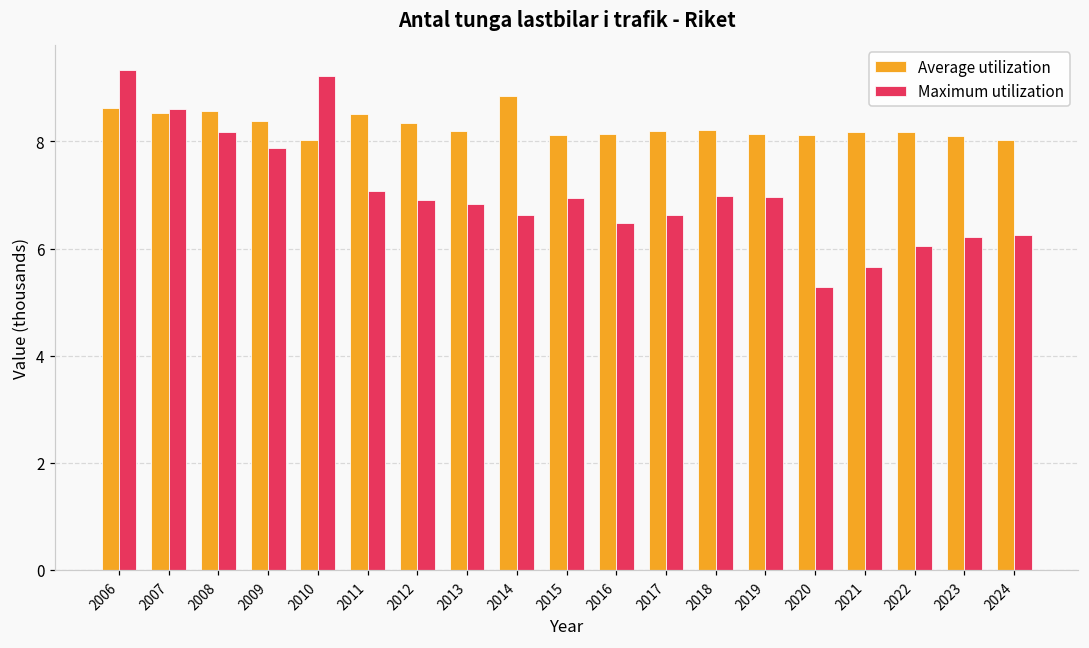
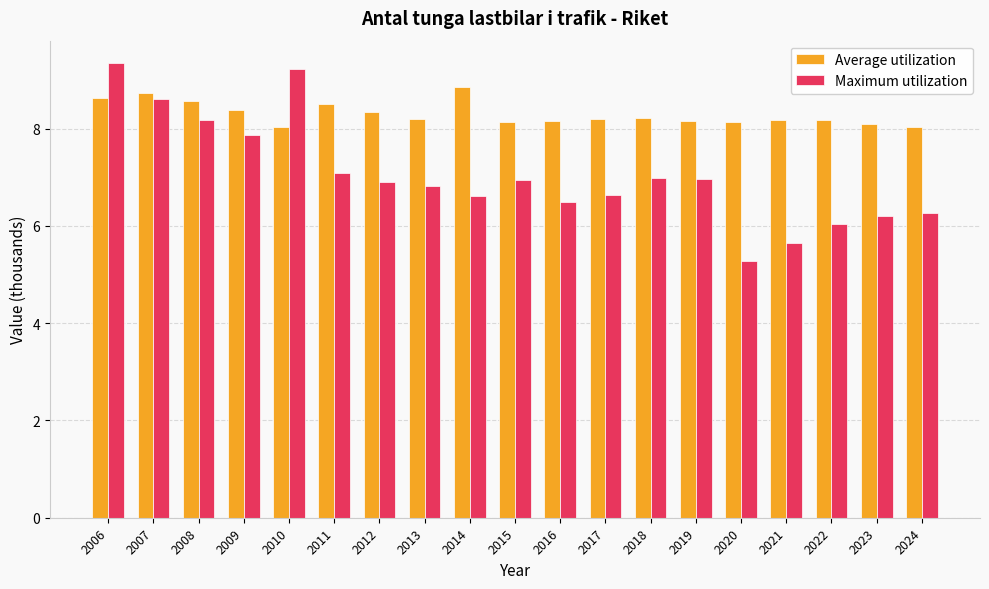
  {
    "Average utilization": {
      "2006": 8.6,
-     "2007": 8.5,
+     "2007": 8.7,
      "2008": 8.6,
      "2009": 8.4,
      "2010": 8.0,
      "2011": 8.5,
      "2012": 8.3,
      "2013": 8.2,
      "2014": 8.8,
      "2015": 8.1,
      "2016": 8.1,
      "2017": 8.2,
      "2018": 8.2,
      "2019": 8.1,
      "2020": 8.1,
      "2021": 8.2,
      "2022": 8.2,
      "2023": 8.1,
      "2024": 8.0
    },
    "Maximum utilization": {
      "2006": 9.3,
      "2007": 8.6,
      "2008": 8.2,
      "2009": 7.9,
      "2010": 9.2,
      "2011": 7.1,
      "2012": 6.9,
      "2013": 6.8,
      "2014": 6.6,
      "2015": 6.9,
      "2016": 6.5,
      "2017": 6.6,
      "2018": 7.0,
      "2019": 7.0,
      "2020": 5.3,
      "2021": 5.6,
      "2022": 6.0,
      "2023": 6.2,
      "2024": 6.3
    }
  }
